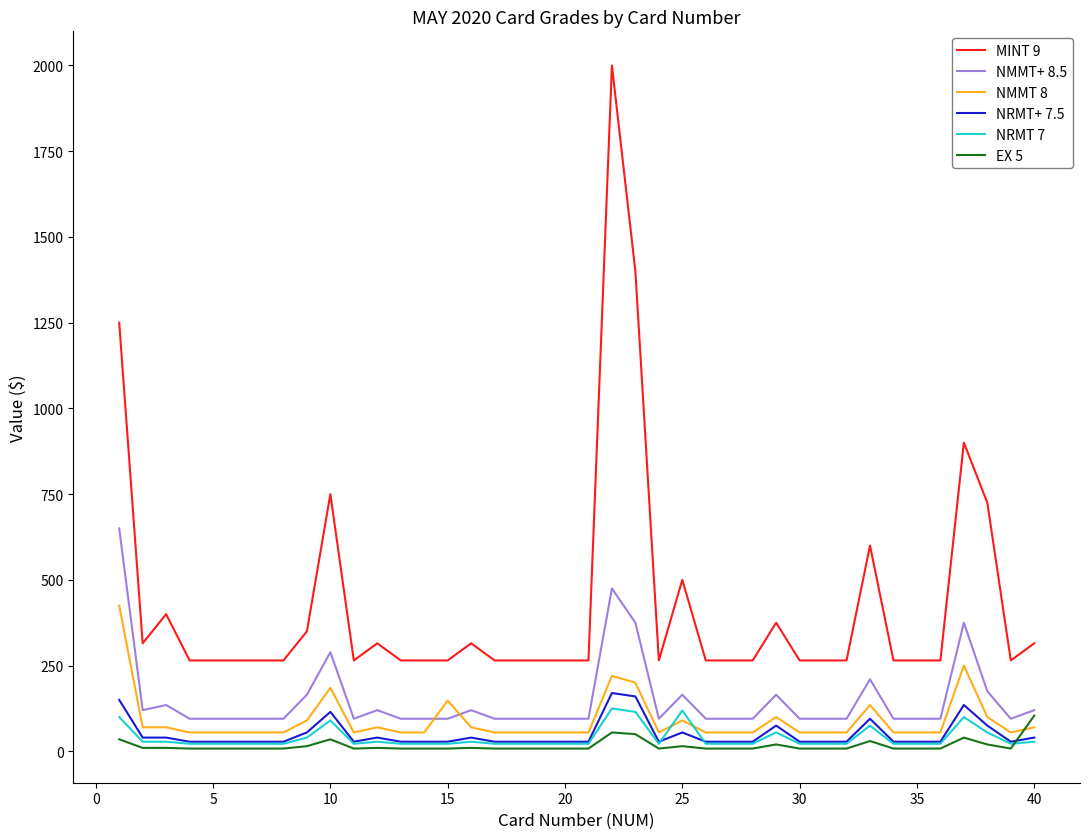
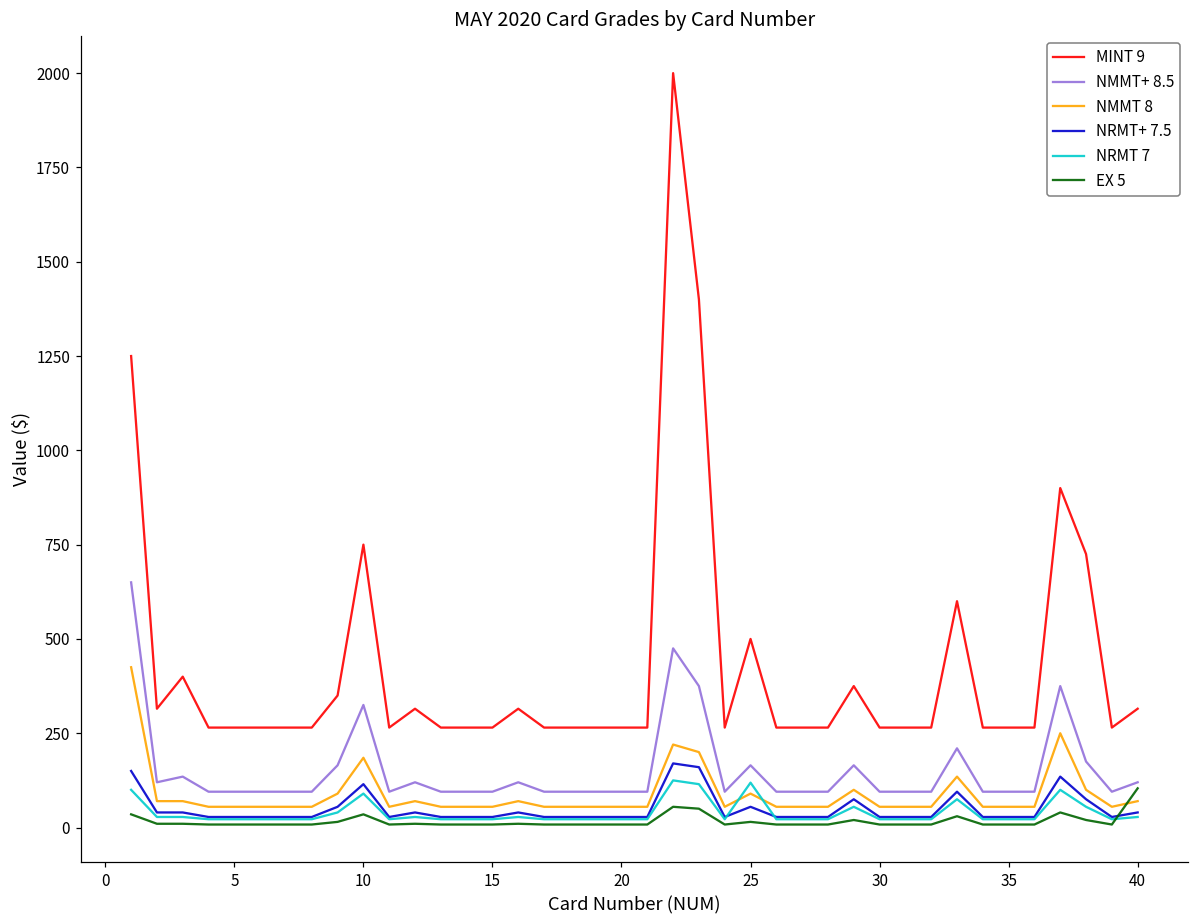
  {
    "MINT 9": {
      "5": 270,
      "10": 750,
      "15": 270,
      "20": 270,
      "25": 500,
      "30": 270,
      "35": 270,
      "40": 320
    },
    "NMMT+ 8.5": {
      "5": 100,
-     "10": 290,
+     "10": 330,
      "15": 100,
      "20": 100,
      "25": 170,
      "30": 100,
      "35": 100,
      "40": 120
    },
    "NMMT 8": {
      "5": 60,
      "10": 190,
-     "15": 150,
+     "15": 60,
      "20": 60,
      "25": 90,
      "30": 60,
      "35": 60,
      "40": 70
    },
    "NRMT+ 7.5": {
      "10": 120,
      "25": 60,
      "40": 40
    },
    "NRMT 7": {
      "10": 90,
      "25": 120,
      "40": 30
    },
    "EX 5": {
      "5": 10,
      "10": 40,
      "15": 10,
      "20": 10,
      "25": 20,
      "30": 10,
      "35": 10,
      "40": 100
    }
  }
